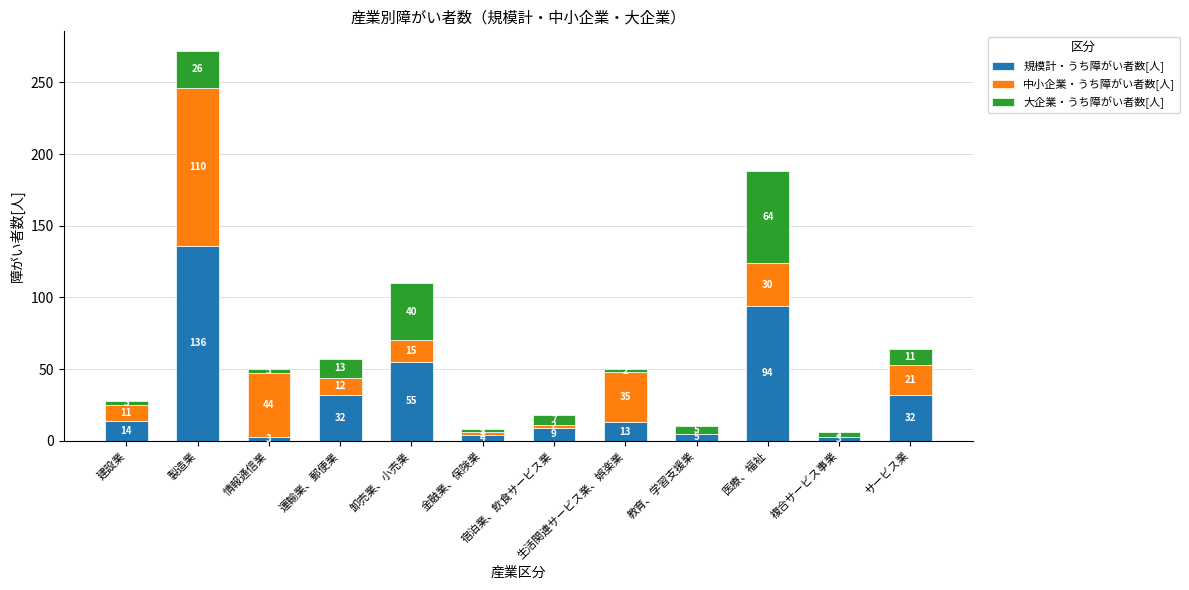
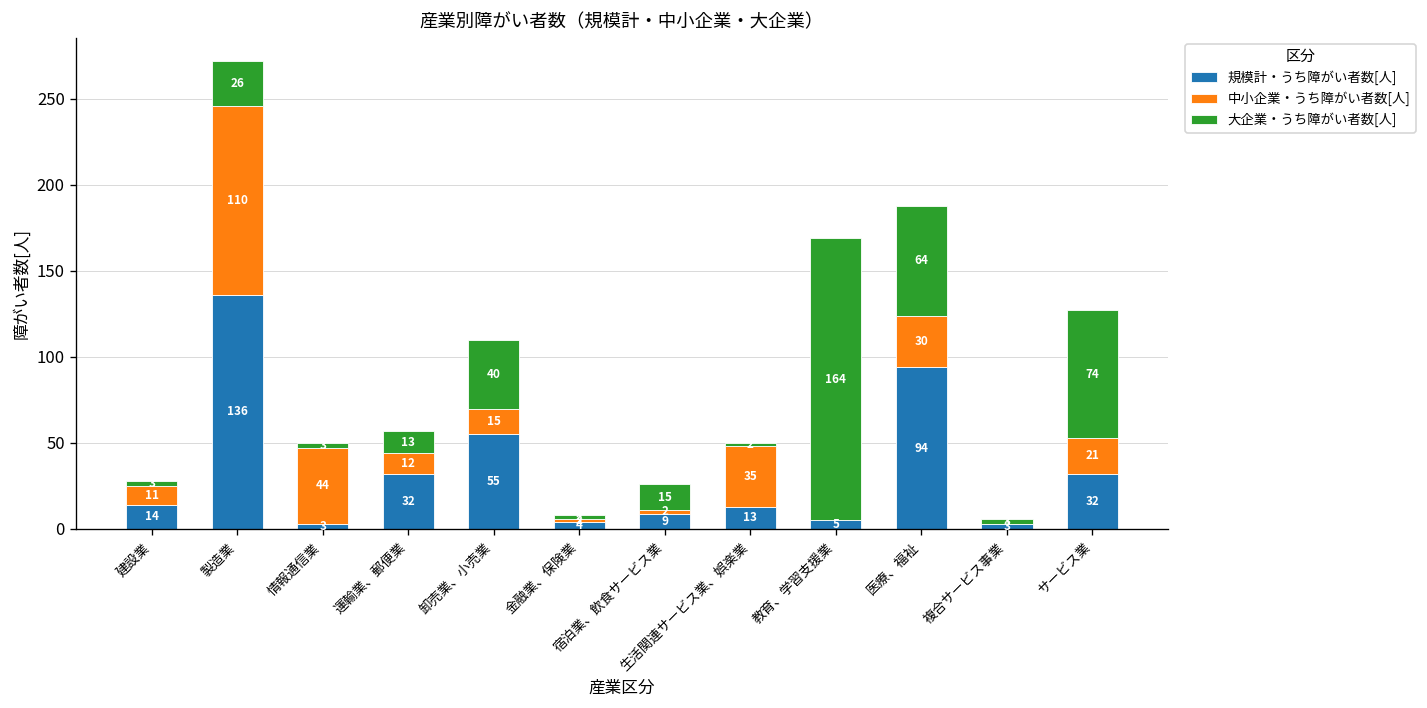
  {
    "規模計・うち障がい者数[人]": {
      "建設業": 14,
      "製造業": 136,
      "情報通信業": 3,
      "運輸業、郵便業": 32,
      "卸売業、小売業": 55,
      "金融業、保険業": 4,
      "生活関連サービス業、娯楽業": 13,
      "教育、学習支援業": 5,
      "医療、福祉": 94,
      "複合サービス事業": 3,
      "サービス業": 32
    },
    "中小企業・うち障がい者数[人]": {
      "建設業": 11,
      "製造業": 110,
      "情報通信業": 44,
      "運輸業、郵便業": 12,
      "卸売業、小売業": 15,
      "生活関連サービス業、娯楽業": 35,
      "医療、福祉": 30,
      "サービス業": 21
    },
    "大企業・うち障がい者数[人]": {
      "製造業": 26,
      "情報通信業": 3,
      "運輸業、郵便業": 13,
      "卸売業、小売業": 40,
-     "宿泊業、飲食サービス業": 7,
-     "教育、学習支援業": 5,
+     "宿泊業、飲食サービス業": 15,
+     "教育、学習支援業": 164,
      "医療、福祉": 64,
-     "サービス業": 11
+     "サービス業": 74
    }
  }
